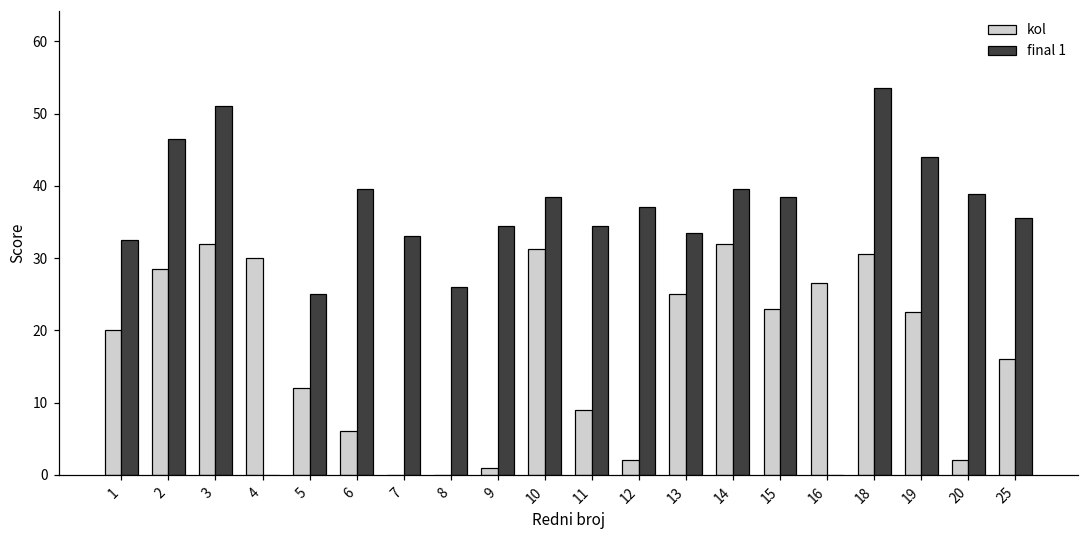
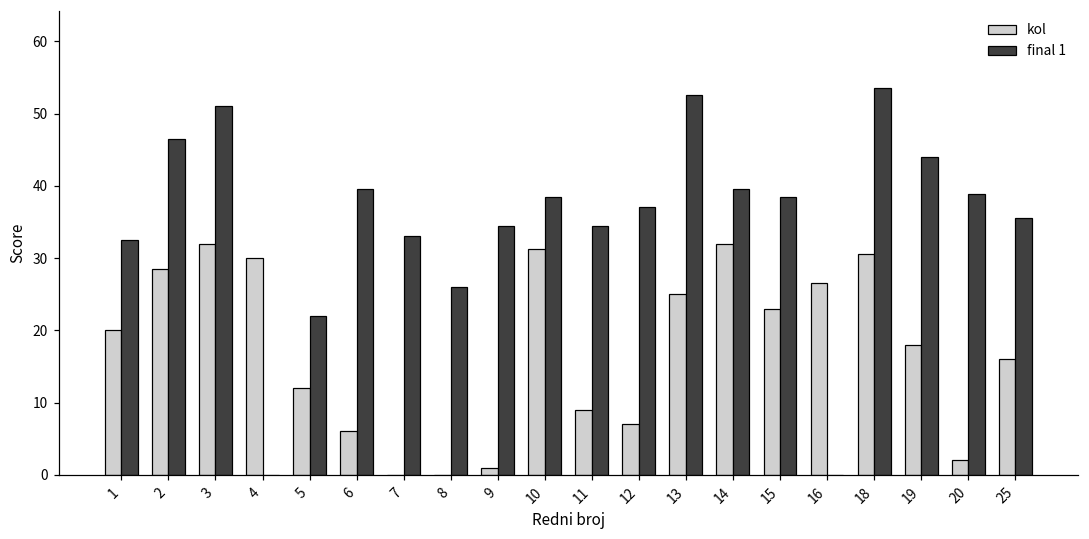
  {
    "kol": {
      "1": 20,
      "2": 29,
      "3": 32,
      "4": 30,
      "5": 12,
      "6": 6,
      "7": 0,
      "8": 0,
      "9": 1,
      "10": 31,
      "11": 9,
-     "12": 2,
+     "12": 7,
      "13": 25,
      "14": 32,
      "15": 23,
      "16": 27,
      "18": 31,
-     "19": 23,
+     "19": 18,
      "20": 2,
      "25": 16
    },
    "final 1": {
      "1": 33,
      "2": 47,
      "3": 51,
      "4": 0,
-     "5": 25,
+     "5": 22,
      "6": 40,
      "7": 33,
      "8": 26,
      "9": 35,
      "10": 39,
      "11": 35,
      "12": 37,
-     "13": 34,
+     "13": 53,
      "14": 40,
      "15": 39,
      "16": 0,
      "18": 54,
      "19": 44,
      "20": 39,
      "25": 36
    }
  }
